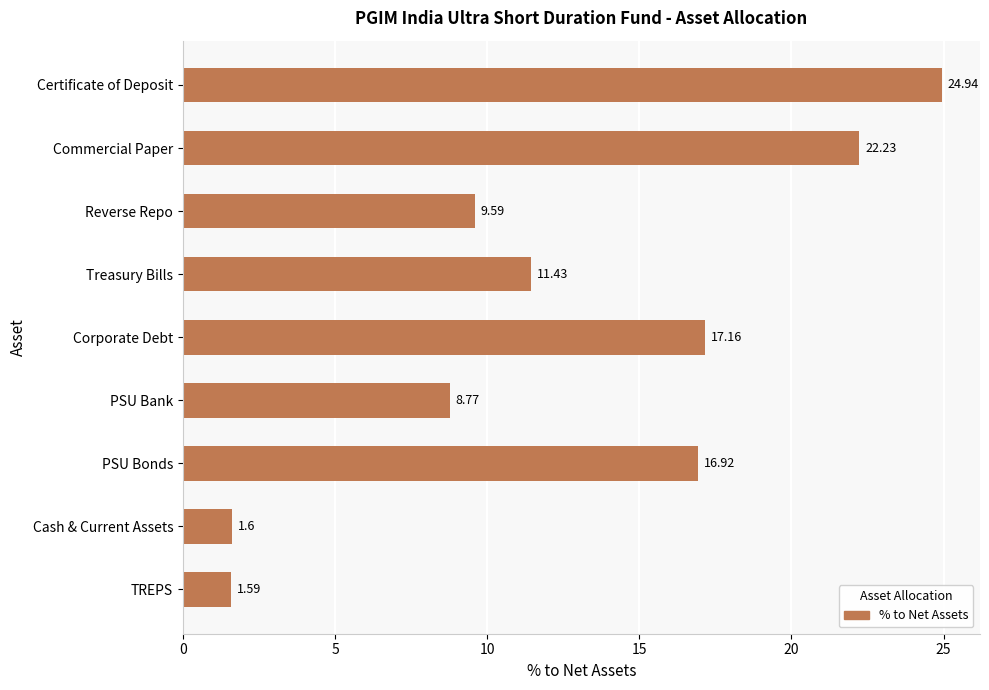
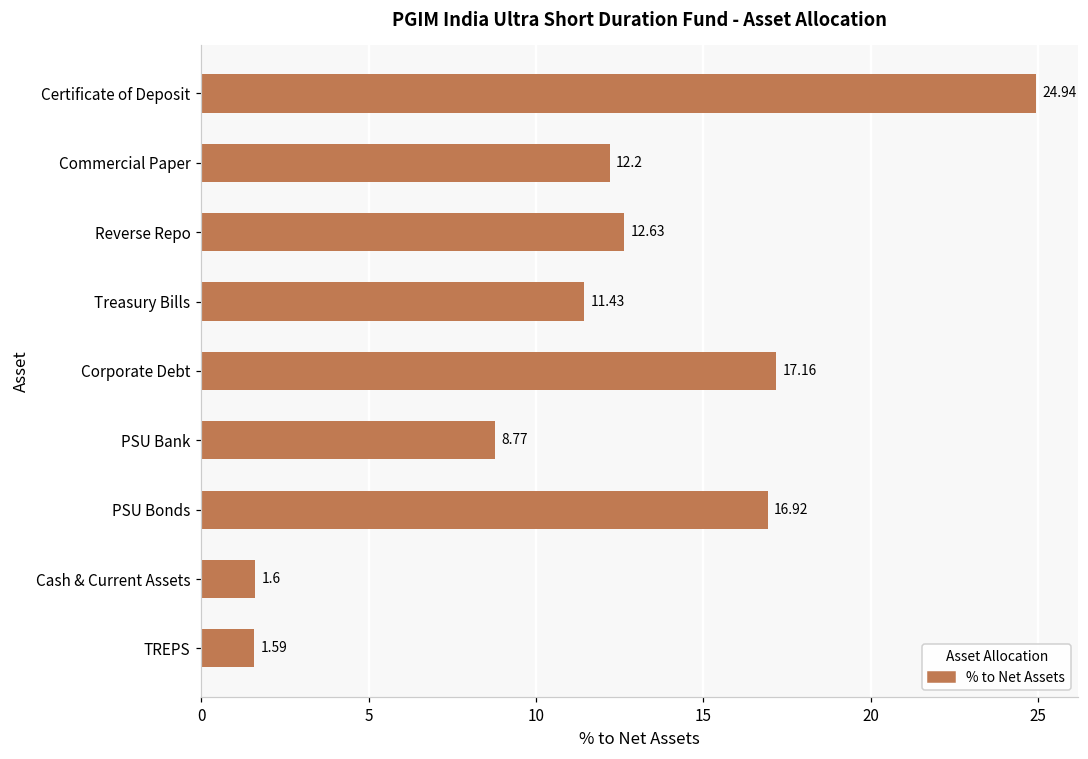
  {
    "Certificate of Deposit": 24.94,
-   "Commercial Paper": 22.23,
-   "Reverse Repo": 9.59,
+   "Commercial Paper": 12.2,
+   "Reverse Repo": 12.63,
    "Treasury Bills": 11.43,
    "Corporate Debt": 17.16,
    "PSU Bank": 8.77,
    "PSU Bonds": 16.92,
    "Cash & Current Assets": 1.6,
    "TREPS": 1.59
  }
